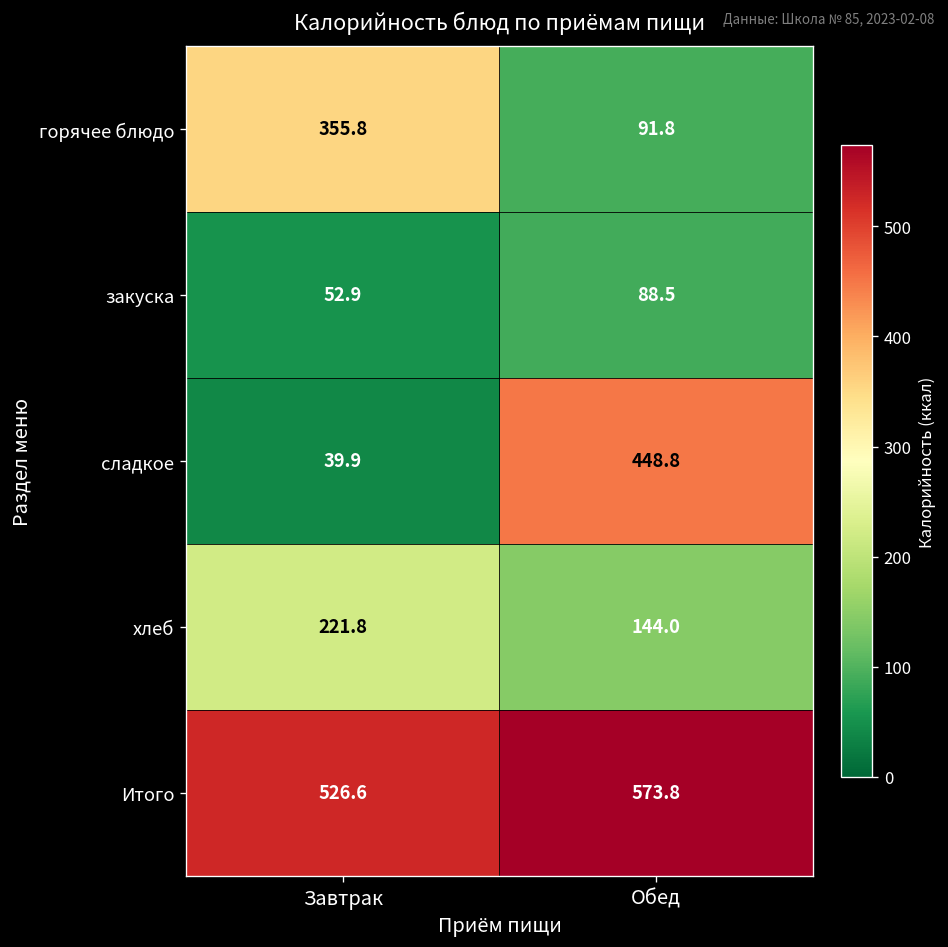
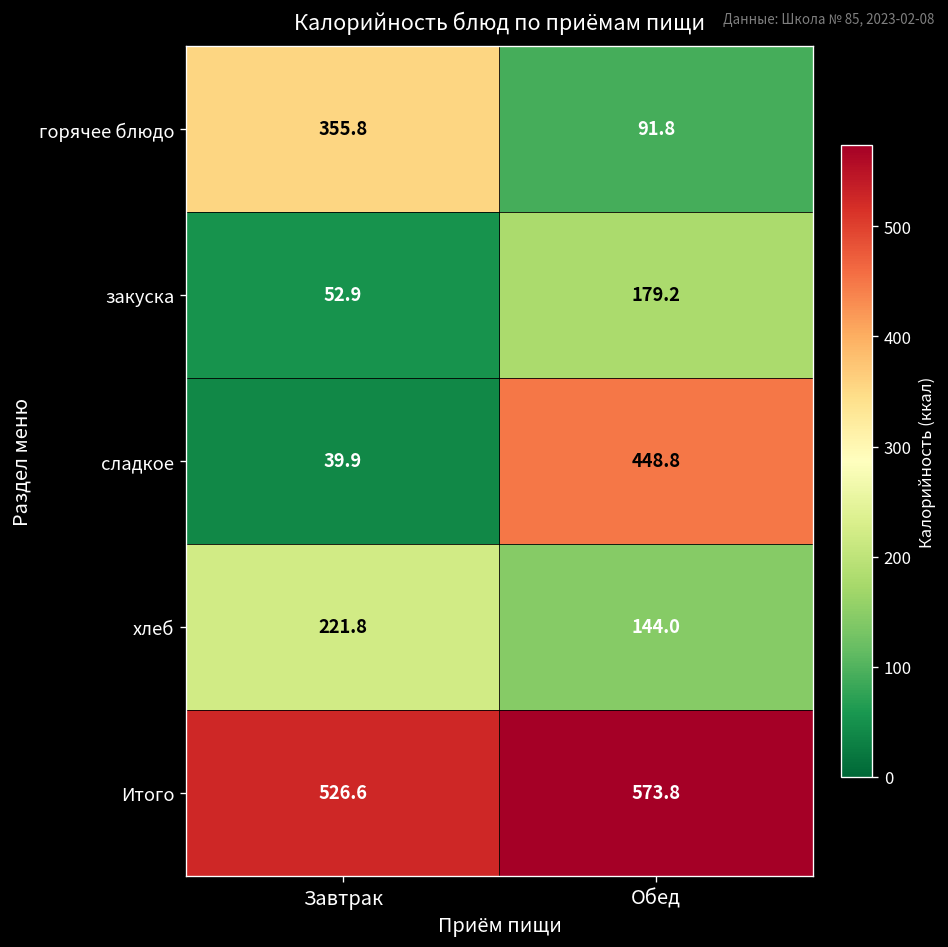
  {
    "горячее блюдо": {
      "Завтрак": 355.8,
      "Обед": 91.8
    },
    "закуска": {
      "Завтрак": 52.9,
-     "Обед": 88.5
+     "Обед": 179.2
    },
    "сладкое": {
      "Завтрак": 39.9,
      "Обед": 448.8
    },
    "хлеб": {
      "Завтрак": 221.8,
      "Обед": 144.0
    },
    "Итого": {
      "Завтрак": 526.6,
      "Обед": 573.8
    }
  }
